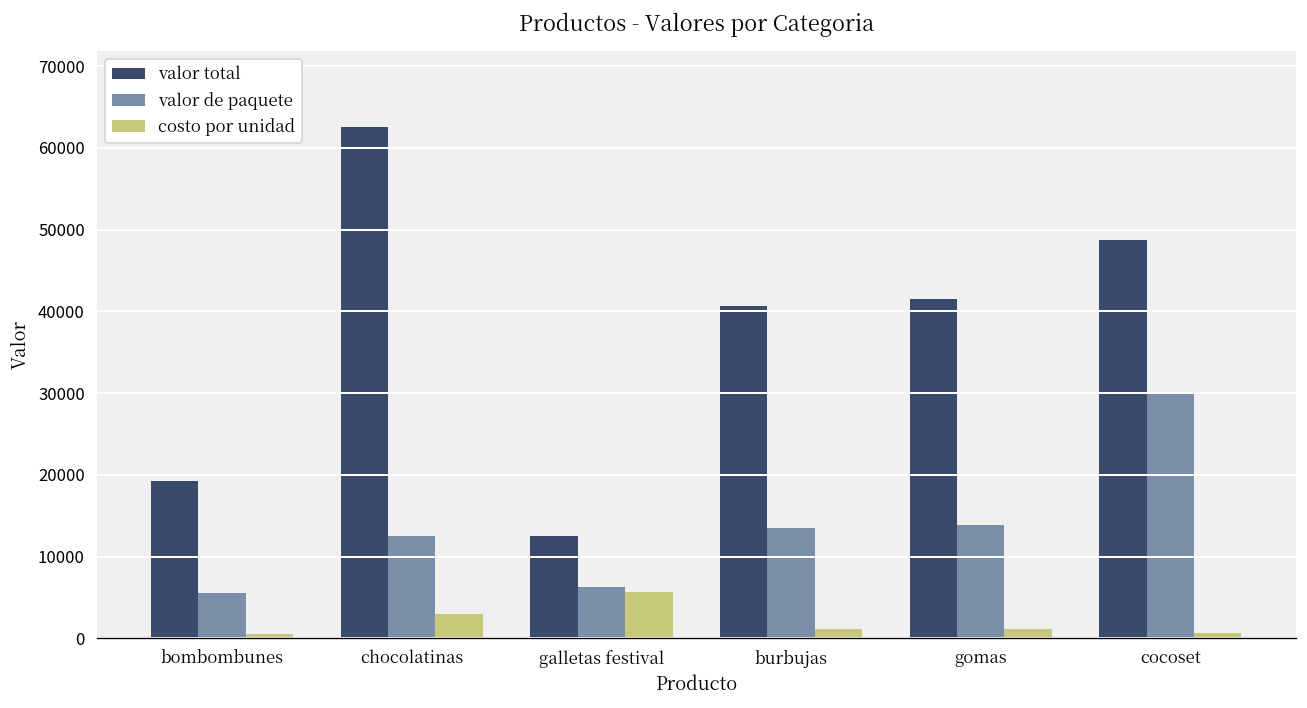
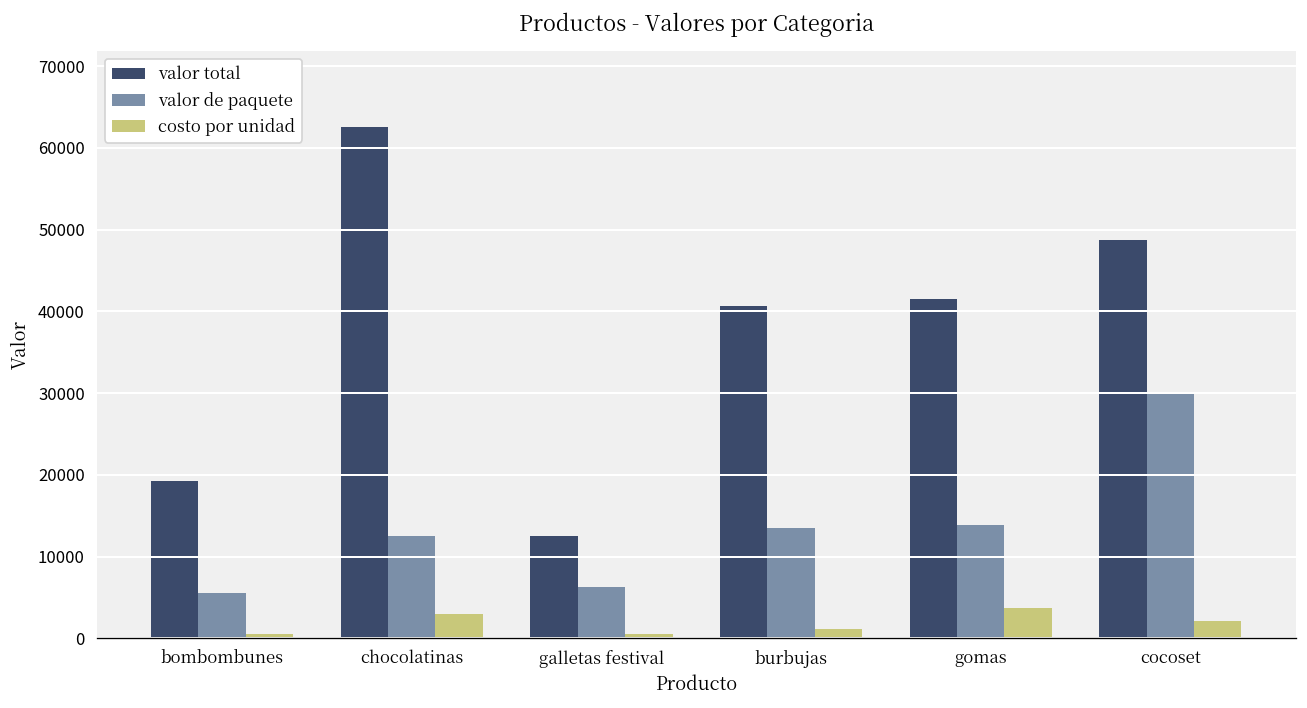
  {
    "valor total": {
      "bombombunes": 19000,
      "chocolatinas": 63000,
      "galletas festival": 12000,
      "burbujas": 41000,
      "gomas": 42000,
      "cocoset": 49000
    },
    "valor de paquete": {
      "bombombunes": 6000,
      "chocolatinas": 13000,
      "galletas festival": 6000,
      "burbujas": 14000,
      "gomas": 14000,
      "cocoset": 30000
    },
    "costo por unidad": {
      "bombombunes": 0,
      "chocolatinas": 3000,
-     "galletas festival": 6000,
+     "galletas festival": 1000,
      "burbujas": 1000,
-     "gomas": 1000,
-     "cocoset": 1000
+     "gomas": 4000,
+     "cocoset": 2000
    }
  }
